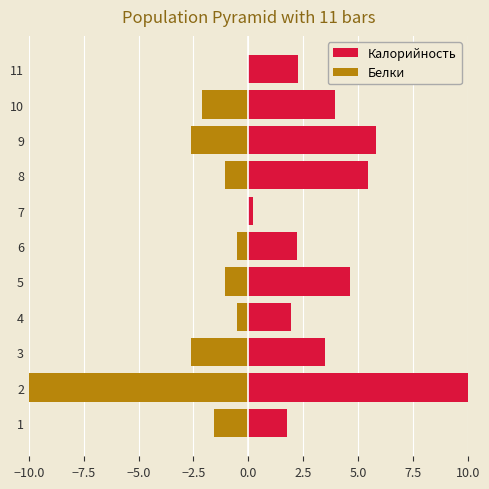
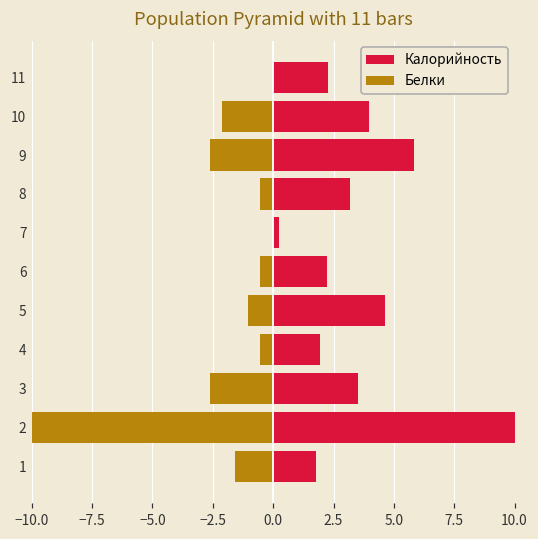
  {
    "Калорийность": {
      "11": 2.3,
      "10": 4.0,
      "9": 5.8,
-     "8": 5.4,
+     "8": 3.2,
      "7": 0.2,
      "6": 2.2,
      "5": 4.6,
      "4": 1.9,
      "3": 3.5,
      "2": 10.0,
      "1": 1.8
    },
    "Белки": {
      "11": 0.0,
      "10": -2.1,
      "9": -2.6,
-     "8": -1.1,
+     "8": -0.5,
      "7": 0.0,
      "6": -0.5,
      "5": -1.1,
      "4": -0.5,
      "3": -2.6,
      "2": -10.0,
      "1": -1.6
    }
  }
